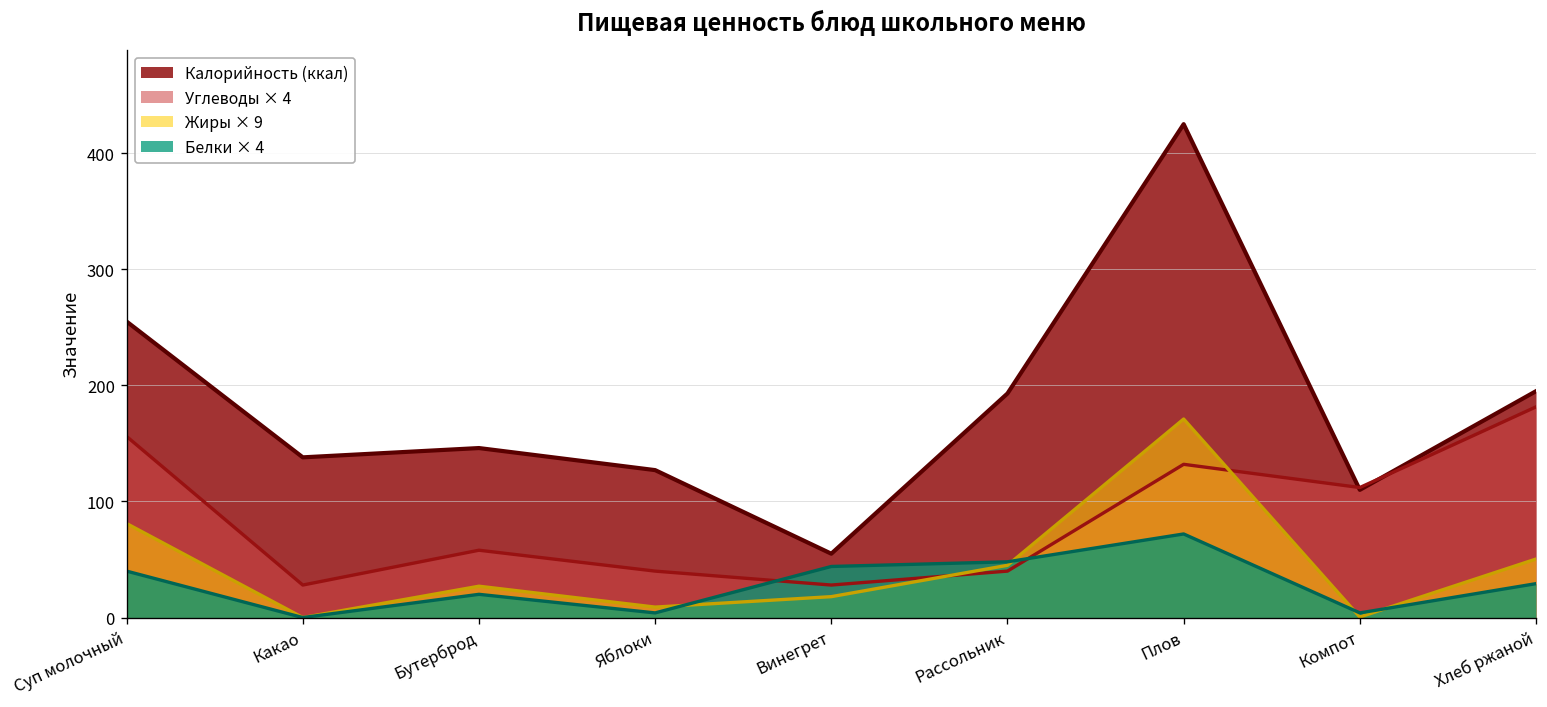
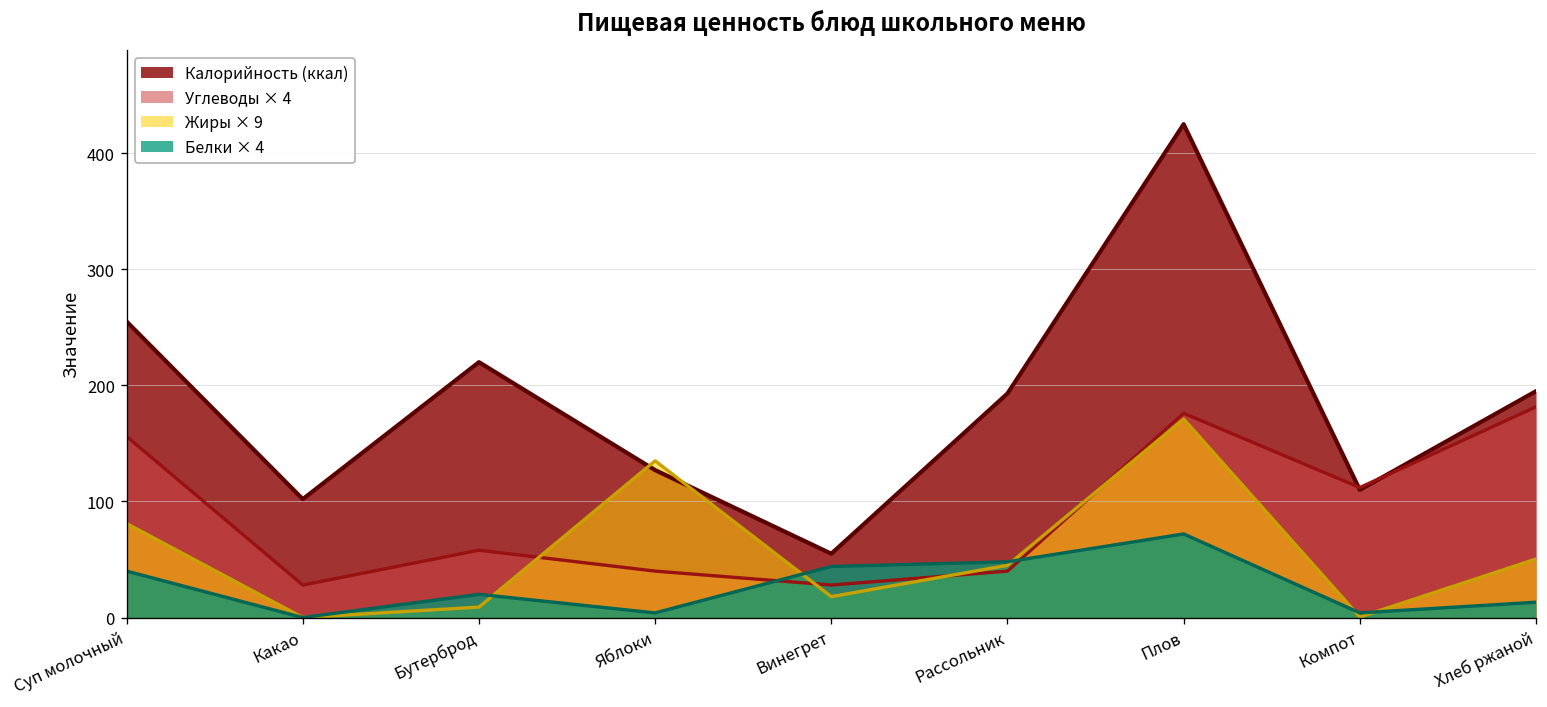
  {
    "Калорийность (ккал)": {
      "Суп молочный": 260,
-     "Какао": 140,
-     "Бутерброд": 150,
+     "Какао": 100,
+     "Бутерброд": 220,
      "Яблоки": 130,
      "Винегрет": 60,
      "Рассольник": 190,
      "Плов": 430,
      "Хлеб ржаной": 200
    },
    "Углеводы × 4": {
      "Суп молочный": 160,
      "Какао": 30,
      "Бутерброд": 60,
      "Яблоки": 40,
      "Винегрет": 30,
      "Рассольник": 40,
-     "Плов": 130,
+     "Плов": 180,
      "Хлеб ржаной": 180
    },
    "Жиры × 9": {
      "Суп молочный": 80,
-     "Бутерброд": 30,
-     "Яблоки": 10,
+     "Бутерброд": 10,
+     "Яблоки": 140,
      "Винегрет": 20,
      "Рассольник": 50,
      "Плов": 170,
      "Компот": 0,
      "Хлеб ржаной": 50
    },
    "Белки × 4": {
      "Суп молочный": 40,
      "Бутерброд": 20,
      "Яблоки": 0,
      "Винегрет": 40,
      "Рассольник": 50,
      "Плов": 70,
      "Компот": 0,
-     "Хлеб ржаной": 30
+     "Хлеб ржаной": 10
    }
  }
